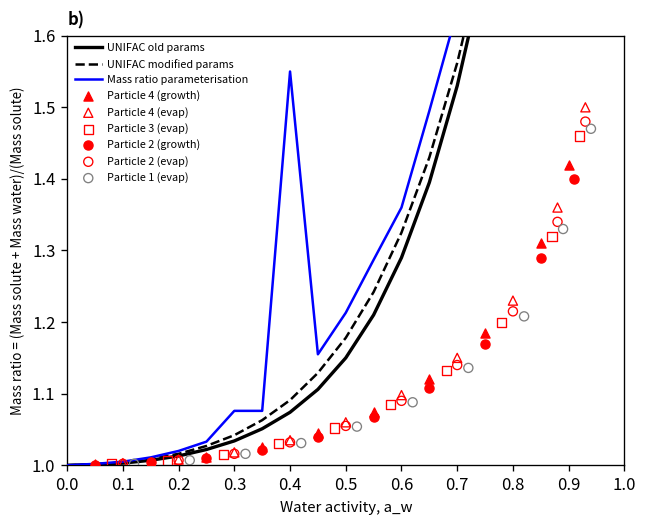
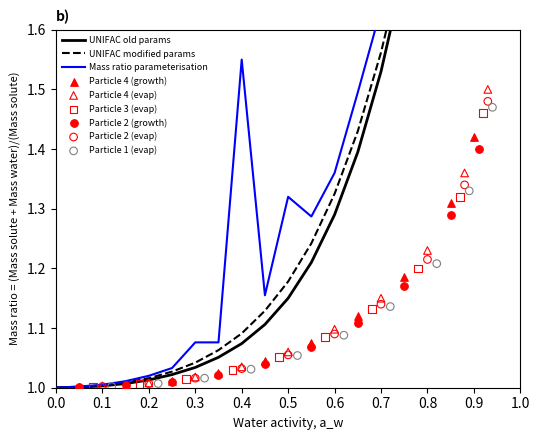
  {
    "Mass ratio parameterisation": {
      "0.3": 1.08,
      "0.4": 1.55,
-     "0.5": 1.21,
+     "0.5": 1.32,
      "0.6": 1.36
    }
  }
